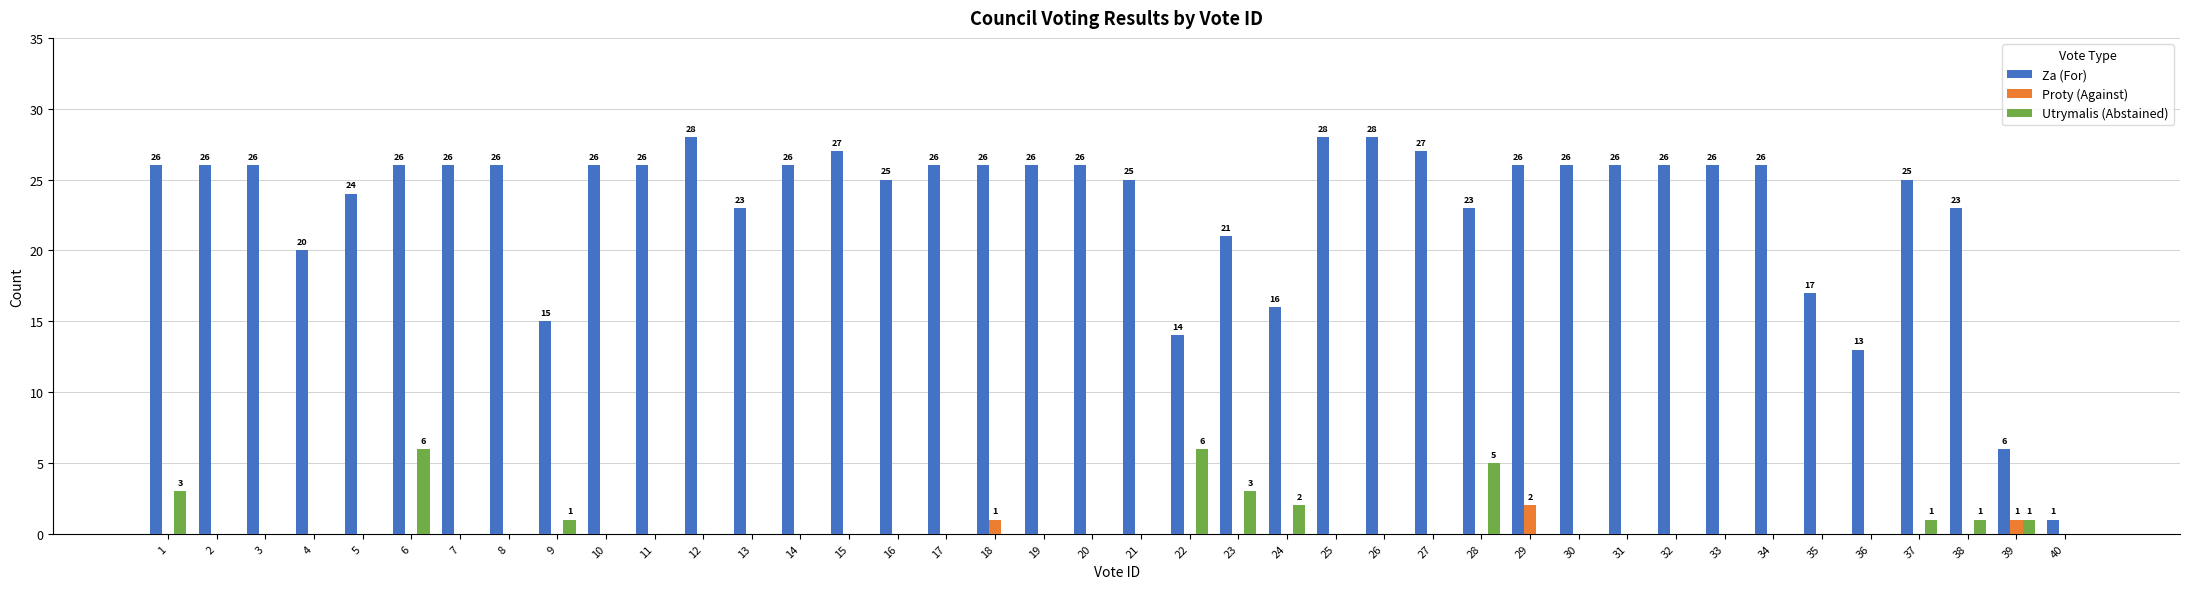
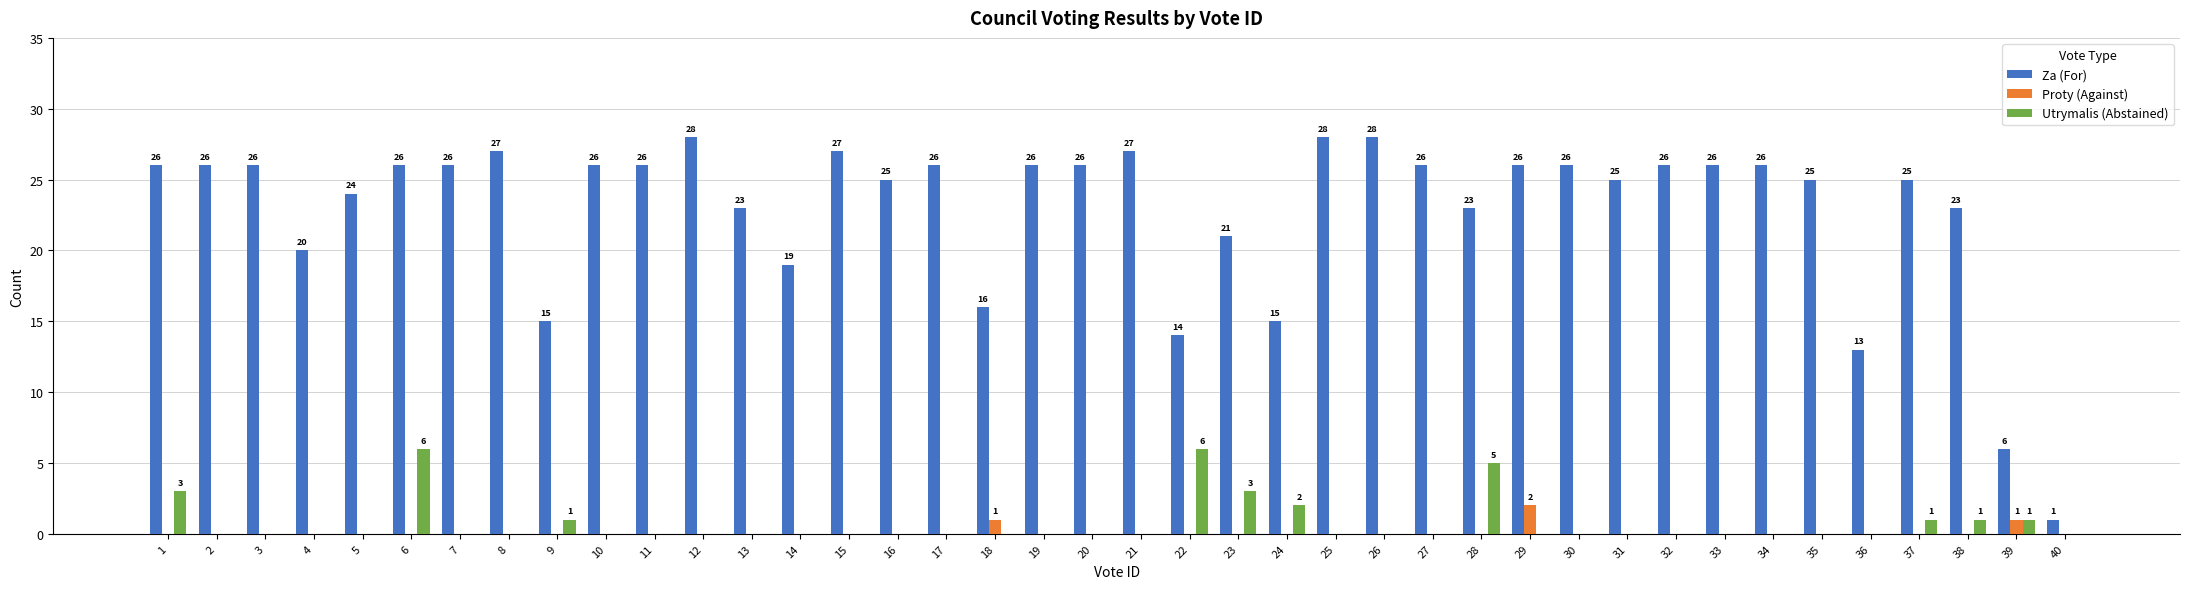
  {
    "Za (For)": {
      "1": 26,
      "2": 26,
      "3": 26,
      "4": 20,
      "5": 24,
      "6": 26,
      "7": 26,
-     "8": 26,
+     "8": 27,
      "9": 15,
      "10": 26,
      "11": 26,
      "12": 28,
      "13": 23,
-     "14": 26,
+     "14": 19,
      "15": 27,
      "16": 25,
      "17": 26,
-     "18": 26,
+     "18": 16,
      "19": 26,
      "20": 26,
-     "21": 25,
+     "21": 27,
      "22": 14,
      "23": 21,
-     "24": 16,
+     "24": 15,
      "25": 28,
      "26": 28,
-     "27": 27,
+     "27": 26,
      "28": 23,
      "29": 26,
      "30": 26,
-     "31": 26,
+     "31": 25,
      "32": 26,
      "33": 26,
      "34": 26,
-     "35": 17,
+     "35": 25,
      "36": 13,
      "37": 25,
      "38": 23,
      "39": 6,
      "40": 1
    },
    "Proty (Against)": {
      "18": 1,
      "29": 2,
      "39": 1
    },
    "Utrymalis (Abstained)": {
      "1": 3,
      "6": 6,
      "9": 1,
      "22": 6,
      "23": 3,
      "24": 2,
      "28": 5,
      "37": 1,
      "38": 1,
      "39": 1
    }
  }
